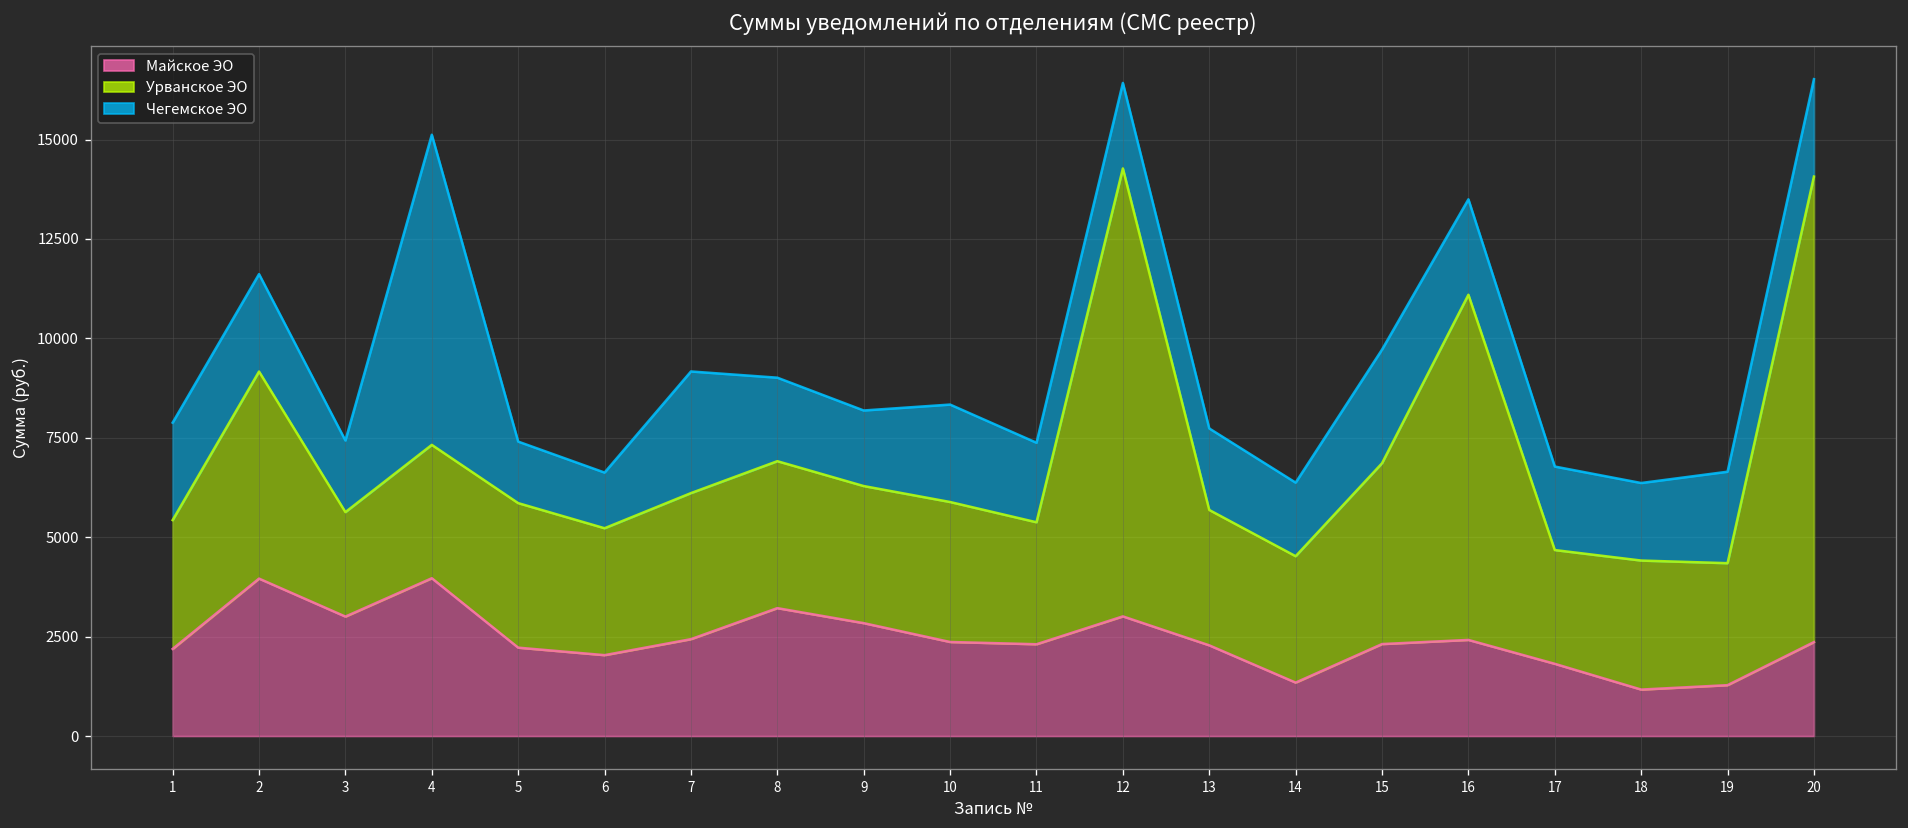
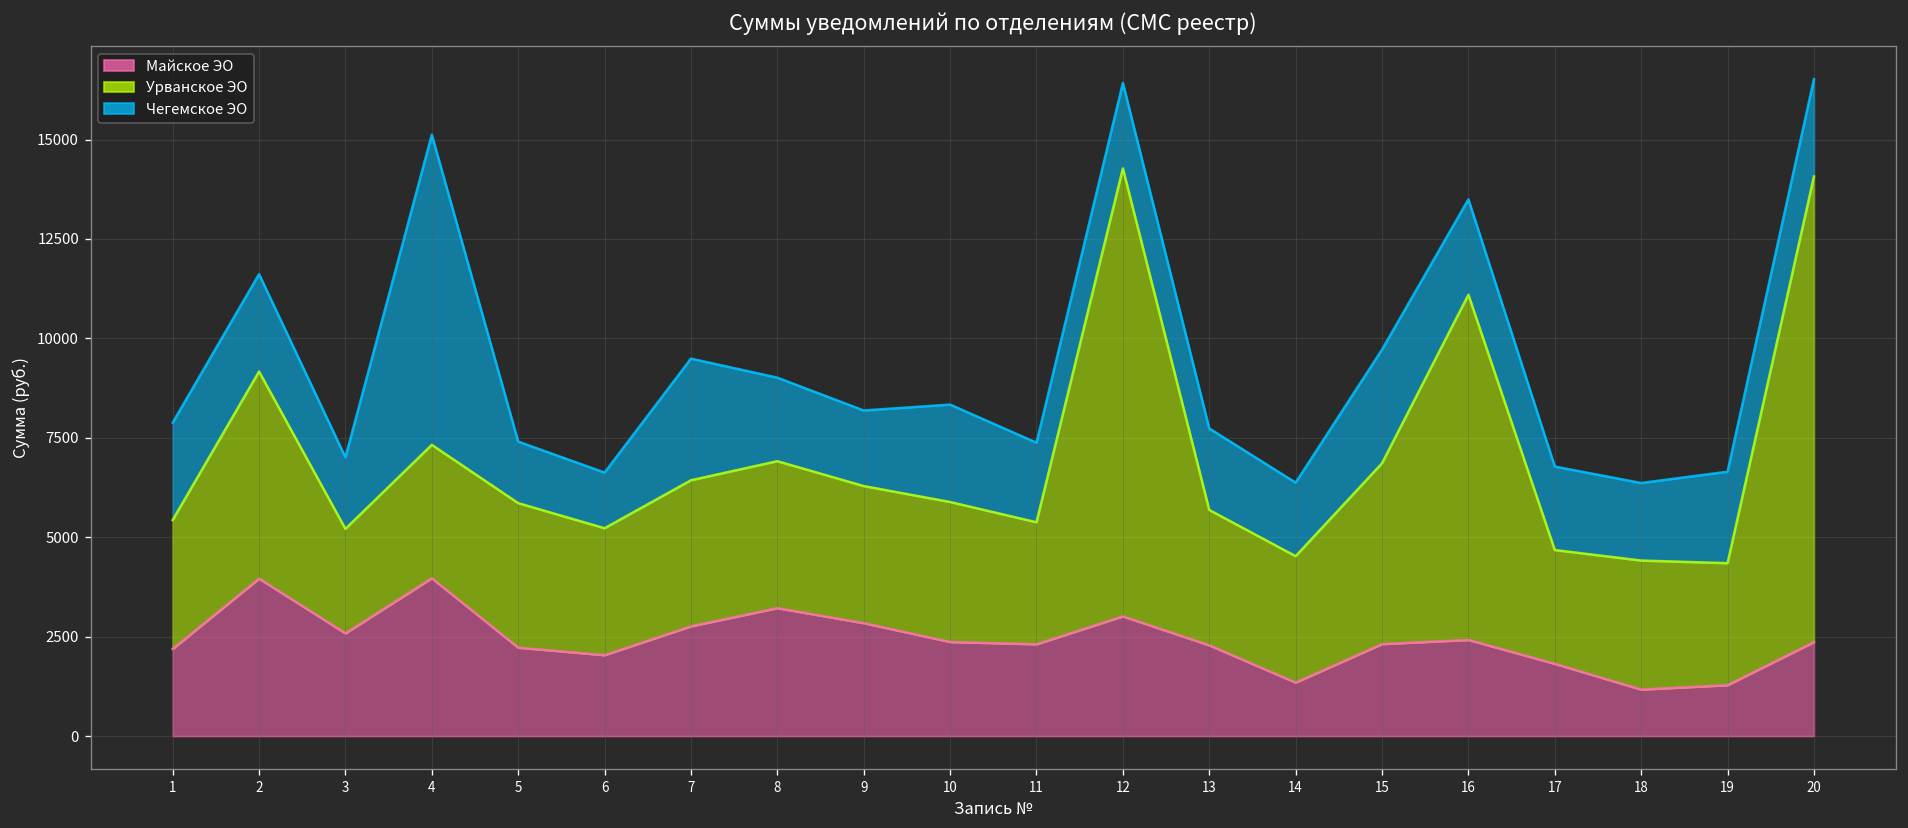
  {
    "Майское ЭО": {
      "1": 2200,
      "2": 4000,
-     "3": 3000,
+     "3": 2600,
      "4": 4000,
      "5": 2200,
      "6": 2000,
-     "7": 2400,
+     "7": 2800,
      "8": 3200,
      "9": 2800,
      "10": 2400,
      "11": 2300,
      "12": 3000,
      "13": 2300,
      "14": 1300,
      "15": 2300,
      "16": 2400,
      "17": 1800,
      "18": 1200,
      "19": 1300,
      "20": 2400
    },
    "Урванское ЭО": {
      "1": 3200,
      "2": 5200,
      "3": 2600,
      "4": 3400,
      "5": 3600,
      "6": 3200,
      "7": 3700,
      "8": 3700,
      "9": 3400,
      "10": 3500,
      "11": 3100,
      "12": 11300,
      "13": 3400,
      "14": 3200,
      "15": 4500,
      "16": 8700,
      "17": 2900,
      "18": 3200,
      "19": 3100,
      "20": 11700
    },
    "Чегемское ЭО": {
      "1": 2500,
      "2": 2500,
      "3": 1800,
      "4": 7800,
      "5": 1500,
      "6": 1400,
      "7": 3100,
      "8": 2100,
      "9": 1900,
      "10": 2500,
      "11": 2000,
      "12": 2200,
      "13": 2100,
      "14": 1900,
      "15": 2900,
      "16": 2400,
      "17": 2100,
      "18": 2000,
      "19": 2300,
      "20": 2500
    }
  }
